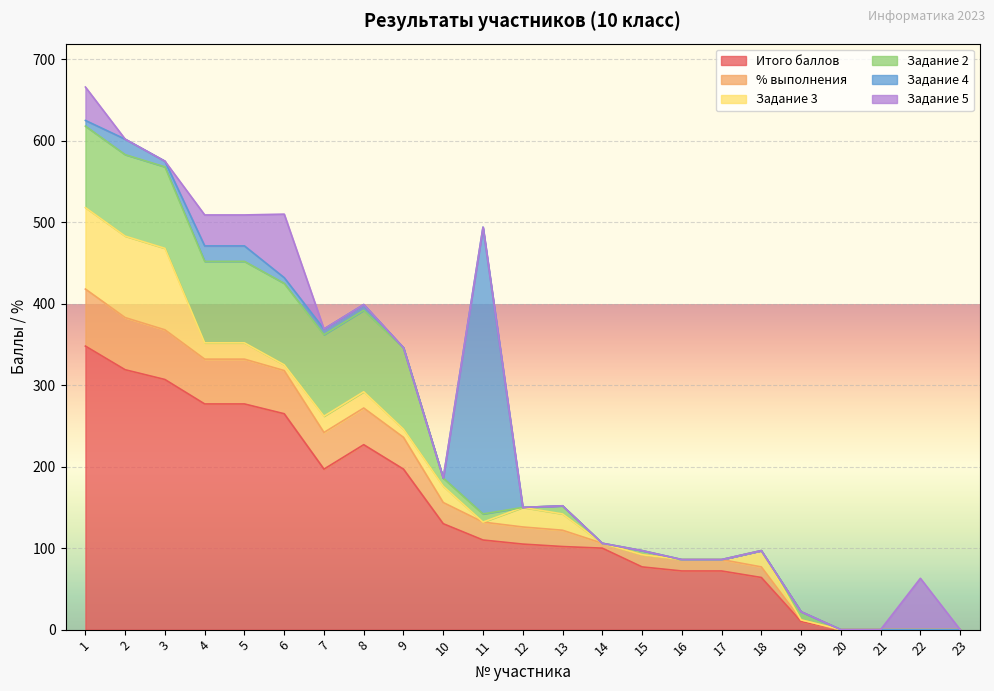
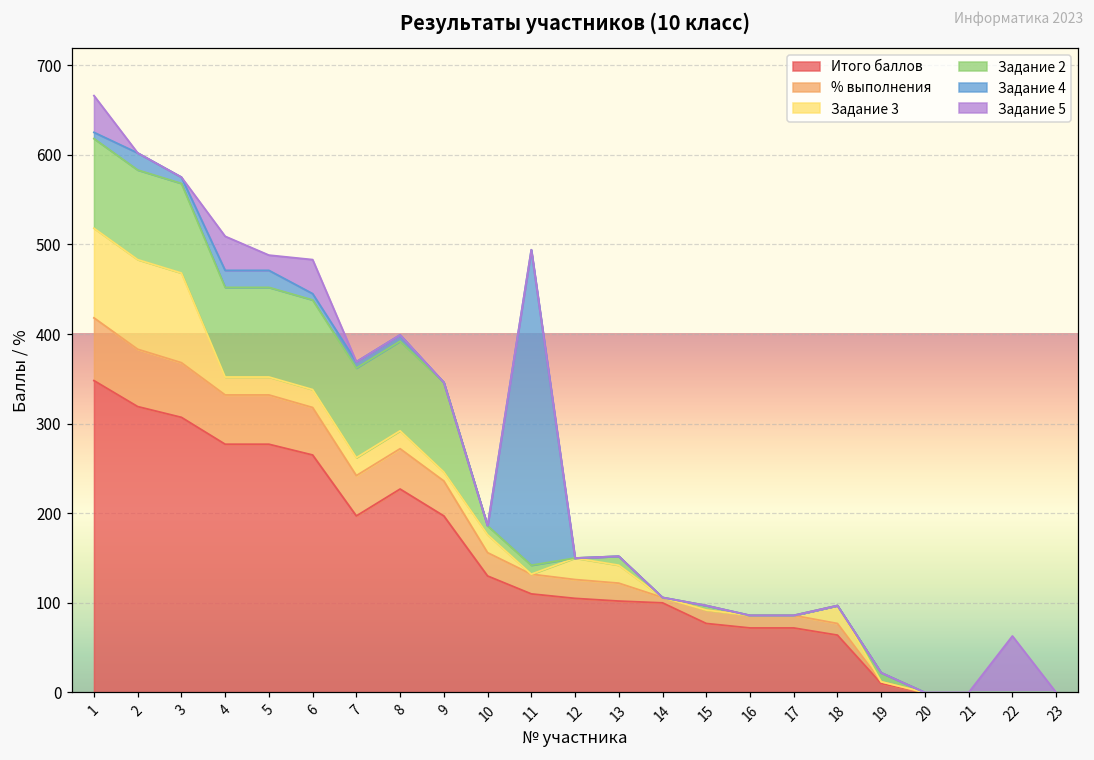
  {
    "Итого баллов": {
      "1": 350,
      "2": 320,
      "3": 310,
      "4": 280,
      "5": 280,
      "6": 270,
      "7": 200,
      "8": 230,
      "9": 200,
      "10": 130,
      "11": 110,
      "12": 110,
      "13": 100,
      "14": 100,
      "15": 80,
      "16": 70,
      "17": 70,
      "18": 60
    },
    "% выполнения": {
      "1": 70,
      "2": 60,
      "3": 60,
      "4": 60,
      "5": 60,
      "6": 50,
      "7": 50,
      "8": 50,
      "9": 40,
      "10": 30,
      "12": 20,
      "13": 20,
      "18": 10
    },
    "Задание 3": {
      "1": 100,
      "2": 100,
      "3": 100,
      "4": 20,
      "5": 20,
-     "6": 10,
+     "6": 20,
      "7": 20,
      "8": 20,
      "9": 10,
      "10": 20,
      "13": 20
    },
    "Задание 2": {
      "1": 100,
      "2": 100,
      "3": 100,
      "4": 100,
      "5": 100,
      "6": 100,
      "7": 100,
      "8": 100,
      "11": 10
    },
    "Задание 4": {
      "1": 10,
      "4": 20,
      "5": 20,
      "6": 10
    },
    "Задание 5": {
      "1": 40,
      "4": 40,
-     "5": 40,
-     "6": 80,
+     "5": 20,
+     "6": 40,
      "22": 60
    }
  }
